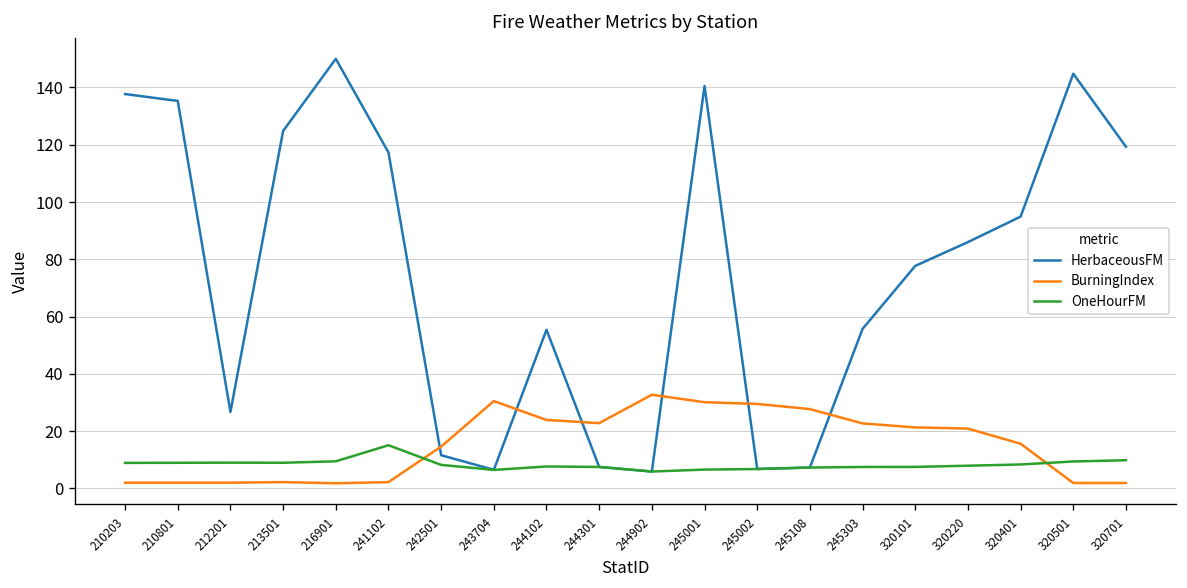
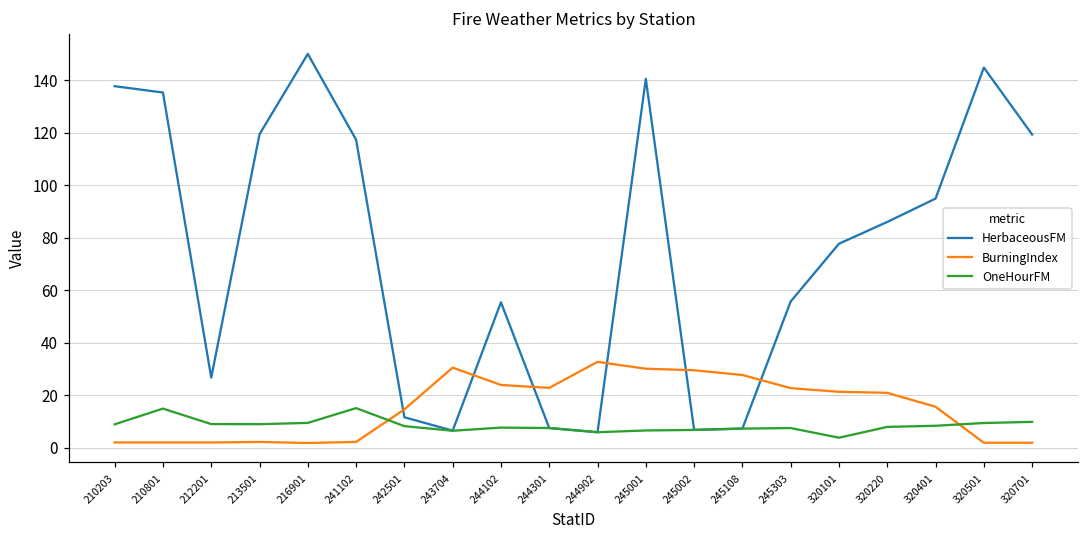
  {
    "HerbaceousFM": {
      "210203": 138,
      "210801": 135,
      "212201": 27,
-     "213501": 125,
+     "213501": 119,
      "216901": 150,
      "241102": 117,
      "242501": 12,
      "244102": 55,
      "245001": 141,
      "245303": 56,
      "320101": 78,
      "320220": 86,
      "320401": 95,
      "320501": 145,
      "320701": 119
    },
    "BurningIndex": {
      "210203": 2,
      "210801": 2,
      "212201": 2,
      "213501": 2,
      "216901": 2,
      "241102": 2,
      "242501": 15,
      "243704": 31,
      "244102": 24,
      "244301": 23,
      "244902": 33,
      "245001": 30,
      "245002": 30,
      "245108": 28,
      "245303": 23,
      "320101": 21,
      "320220": 21,
      "320401": 16,
      "320501": 2,
      "320701": 2
    },
    "OneHourFM": {
      "210203": 9,
-     "210801": 9,
+     "210801": 15,
      "212201": 9,
      "213501": 9,
      "216901": 9,
      "241102": 15,
      "242501": 8,
      "244102": 8,
      "245001": 7,
      "245303": 7,
-     "320101": 8,
+     "320101": 4,
      "320220": 8,
      "320401": 8,
      "320501": 9,
      "320701": 10
    }
  }
